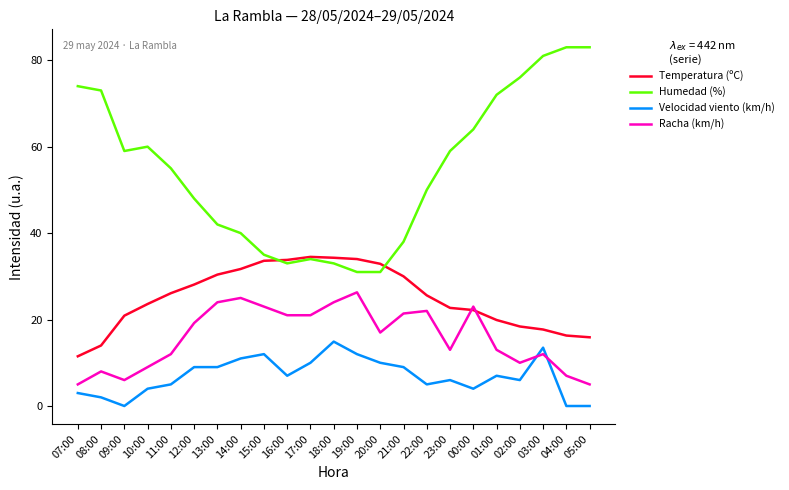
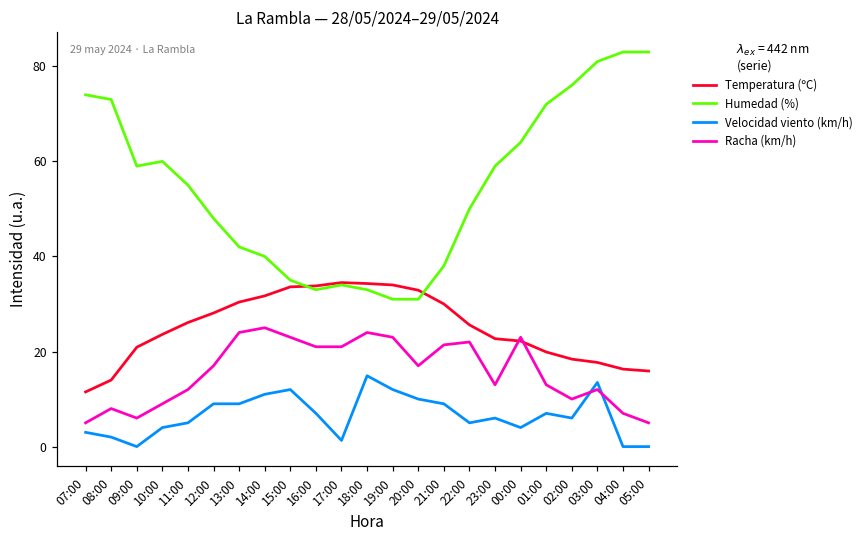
  {
    "Temperatura (ºC)": {
      "07:00": 12,
      "08:00": 14,
      "09:00": 21,
      "10:00": 24,
      "11:00": 26,
      "12:00": 28,
      "13:00": 30,
      "14:00": 32,
      "15:00": 34,
      "16:00": 34,
      "18:00": 34,
      "19:00": 34,
      "20:00": 33,
      "21:00": 30,
      "22:00": 26,
      "23:00": 23,
      "00:00": 22,
      "01:00": 20,
      "02:00": 18,
      "03:00": 18,
      "04:00": 16,
      "05:00": 16
    },
    "Humedad (%)": {
      "07:00": 74,
      "08:00": 73,
      "09:00": 59,
      "10:00": 60,
      "11:00": 55,
      "12:00": 48,
      "13:00": 42,
      "14:00": 40,
      "15:00": 35,
      "16:00": 33,
      "18:00": 33,
      "19:00": 31,
      "20:00": 31,
      "21:00": 38,
      "22:00": 50,
      "23:00": 59,
      "00:00": 64,
      "01:00": 72,
      "02:00": 76,
      "03:00": 81,
      "04:00": 83,
      "05:00": 83
    },
    "Velocidad viento (km/h)": {
      "07:00": 3,
      "08:00": 2,
      "09:00": 0,
      "10:00": 4,
      "11:00": 5,
      "12:00": 9,
      "13:00": 9,
      "14:00": 11,
      "15:00": 12,
      "16:00": 7,
-     "17:00": 10,
+     "17:00": 1,
      "18:00": 15,
      "19:00": 12,
      "20:00": 10,
      "21:00": 9,
      "22:00": 5,
      "23:00": 6,
      "00:00": 4,
      "01:00": 7,
      "02:00": 6,
      "03:00": 14,
      "04:00": 0,
      "05:00": 0
    },
    "Racha (km/h)": {
      "07:00": 5,
      "08:00": 8,
      "09:00": 6,
      "10:00": 9,
      "11:00": 12,
-     "12:00": 19,
+     "12:00": 17,
      "13:00": 24,
      "14:00": 25,
      "15:00": 23,
      "16:00": 21,
      "17:00": 21,
      "18:00": 24,
-     "19:00": 26,
+     "19:00": 23,
      "20:00": 17,
      "21:00": 21,
      "22:00": 22,
      "23:00": 13,
      "00:00": 23,
      "01:00": 13,
      "02:00": 10,
      "03:00": 12,
      "04:00": 7,
      "05:00": 5
    }
  }
